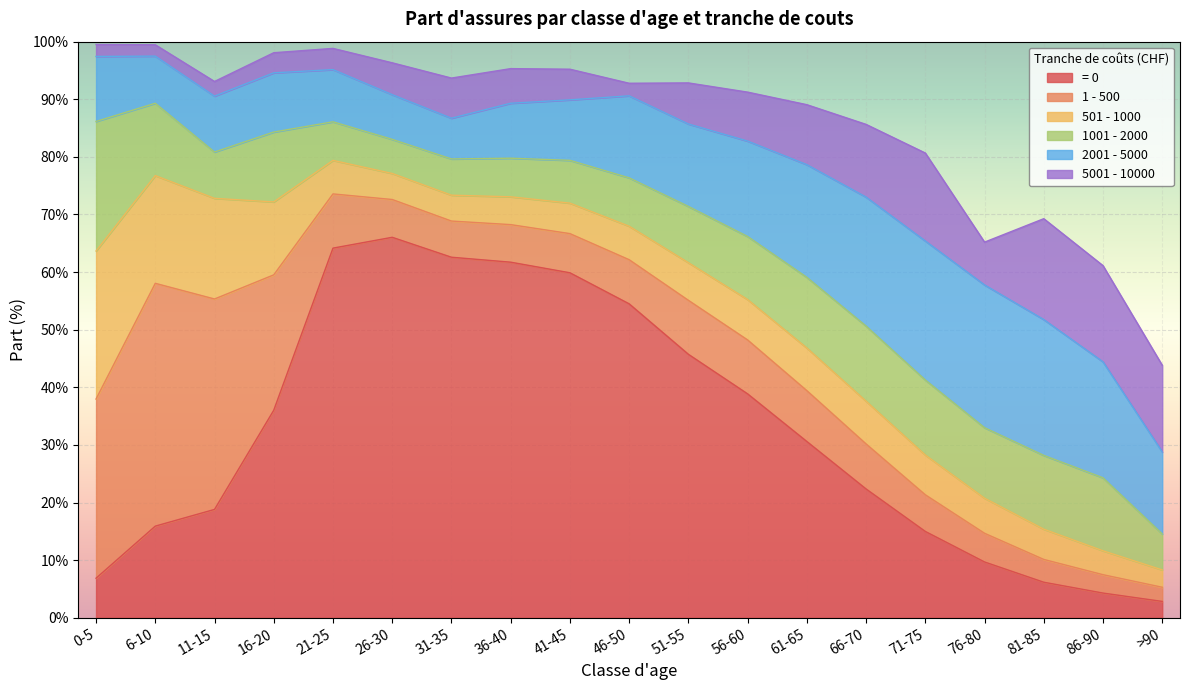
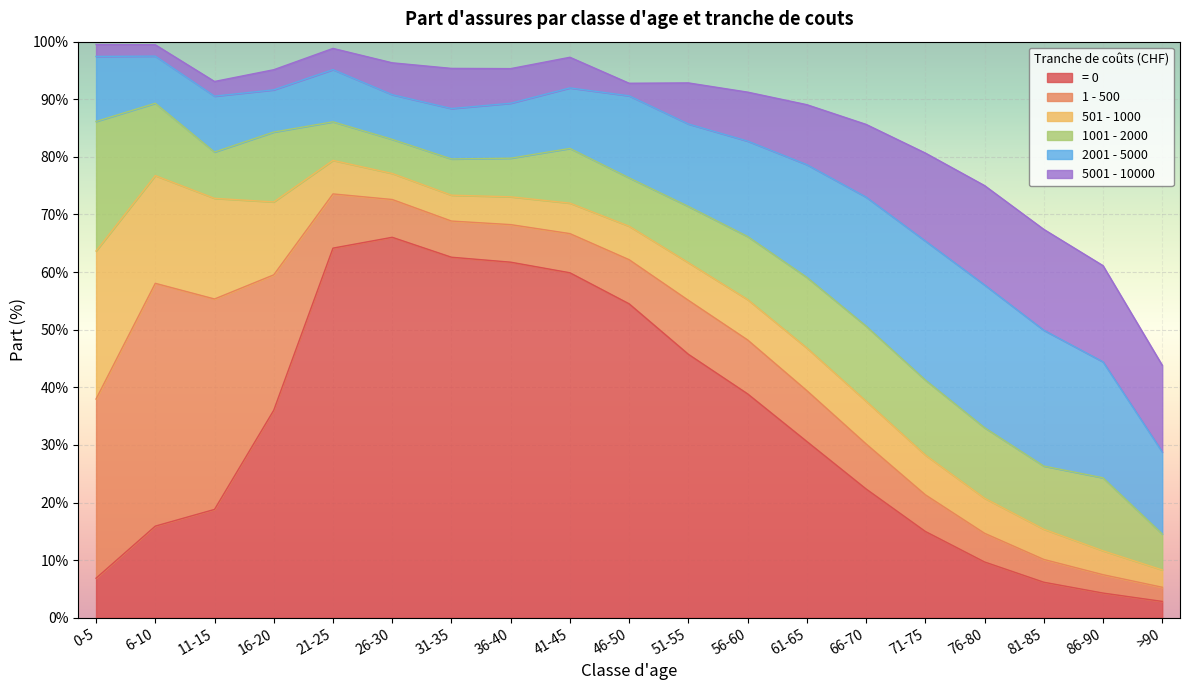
  {
    "1001 - 2000": {
      "0-5": "22%",
      "6-10": "13%",
      "11-15": "8%",
      "16-20": "12%",
      "21-25": "7%",
      "26-30": "6%",
      "31-35": "6%",
      "36-40": "7%",
-     "41-45": "7%",
+     "41-45": "10%",
      "46-50": "8%",
      "51-55": "10%",
      "56-60": "11%",
      "61-65": "12%",
      "66-70": "13%",
      "71-75": "13%",
      "76-80": "12%",
-     "81-85": "13%",
+     "81-85": "11%",
      "86-90": "13%",
      ">90": "6%"
    },
    "2001 - 5000": {
      "0-5": "11%",
      "6-10": "8%",
      "11-15": "10%",
-     "16-20": "10%",
+     "16-20": "7%",
      "21-25": "9%",
      "26-30": "8%",
-     "31-35": "7%",
+     "31-35": "9%",
      "36-40": "10%",
      "41-45": "11%",
      "46-50": "14%",
      "51-55": "14%",
      "56-60": "17%",
      "61-65": "20%",
      "66-70": "22%",
      "71-75": "24%",
      "76-80": "25%",
      "81-85": "24%",
      "86-90": "20%",
      ">90": "14%"
    },
    "5001 - 10000": {
      "0-5": "2%",
      "6-10": "2%",
      "11-15": "3%",
      "16-20": "3%",
      "21-25": "4%",
      "26-30": "6%",
      "31-35": "7%",
      "36-40": "6%",
      "41-45": "5%",
      "46-50": "2%",
      "51-55": "7%",
      "56-60": "9%",
      "61-65": "10%",
      "66-70": "13%",
      "71-75": "15%",
-     "76-80": "7%",
+     "76-80": "17%",
      "81-85": "18%",
      "86-90": "17%",
      ">90": "15%"
    }
  }
